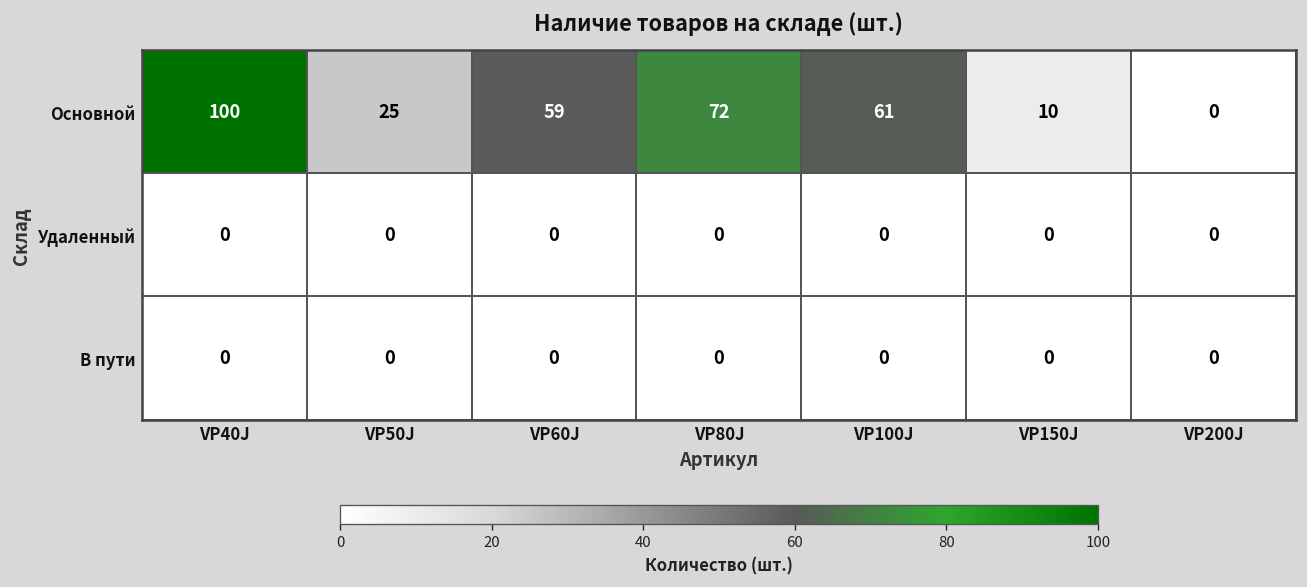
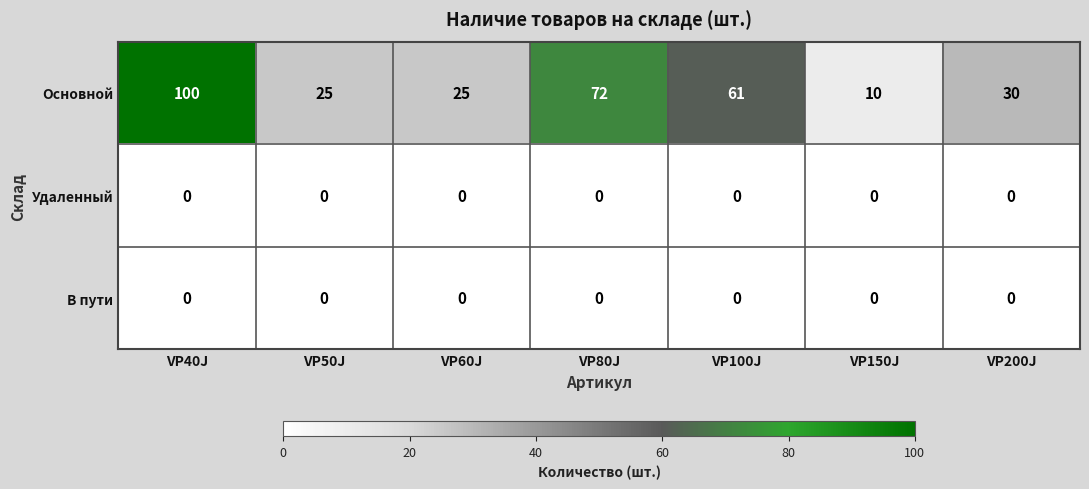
  {
    "Основной": {
      "VP40J": 100,
      "VP50J": 25,
-     "VP60J": 59,
+     "VP60J": 25,
      "VP80J": 72,
      "VP100J": 61,
      "VP150J": 10,
-     "VP200J": 0
+     "VP200J": 30
    },
    "Удаленный": {
      "VP40J": 0,
      "VP50J": 0,
      "VP60J": 0,
      "VP80J": 0,
      "VP100J": 0,
      "VP150J": 0,
      "VP200J": 0
    },
    "В пути": {
      "VP40J": 0,
      "VP50J": 0,
      "VP60J": 0,
      "VP80J": 0,
      "VP100J": 0,
      "VP150J": 0,
      "VP200J": 0
    }
  }
